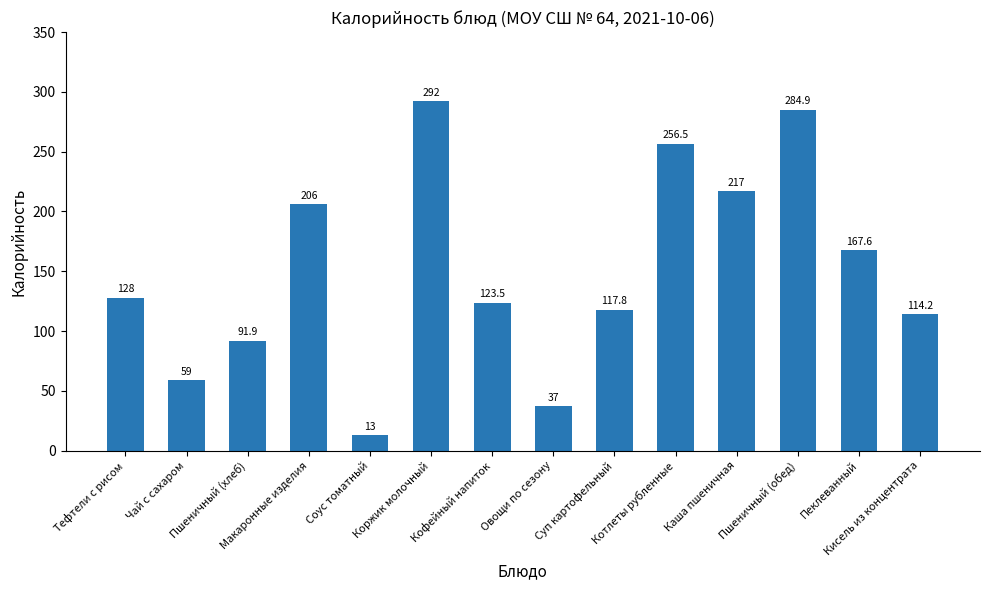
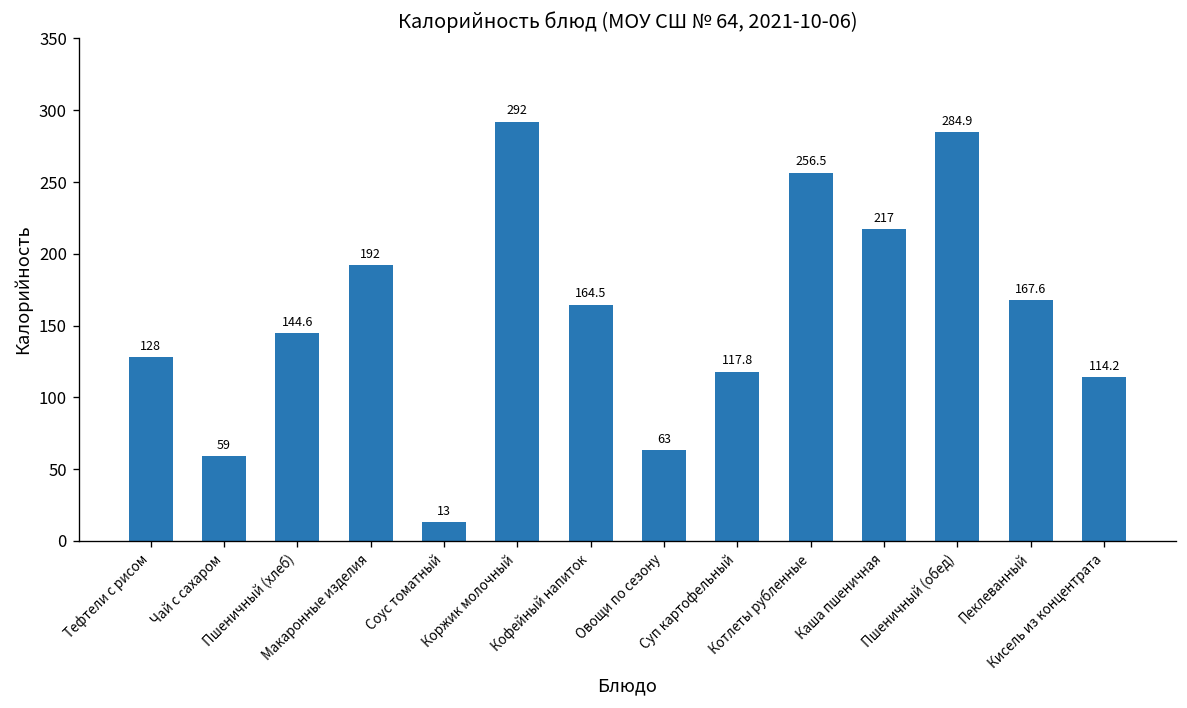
  {
    "Тефтели с рисом": 128,
    "Чай с сахаром": 59,
-   "Пшеничный (хлеб)": 91.9,
-   "Макаронные изделия": 206,
+   "Пшеничный (хлеб)": 144.6,
+   "Макаронные изделия": 192,
    "Соус томатный": 13,
    "Коржик молочный": 292,
-   "Кофейный напиток": 123.5,
-   "Овощи по сезону": 37,
+   "Кофейный напиток": 164.5,
+   "Овощи по сезону": 63,
    "Суп картофельный": 117.8,
    "Котлеты рубленные": 256.5,
    "Каша пшеничная": 217,
    "Пшеничный (обед)": 284.9,
    "Пеклеванный": 167.6,
    "Кисель из концентрата": 114.2
  }
